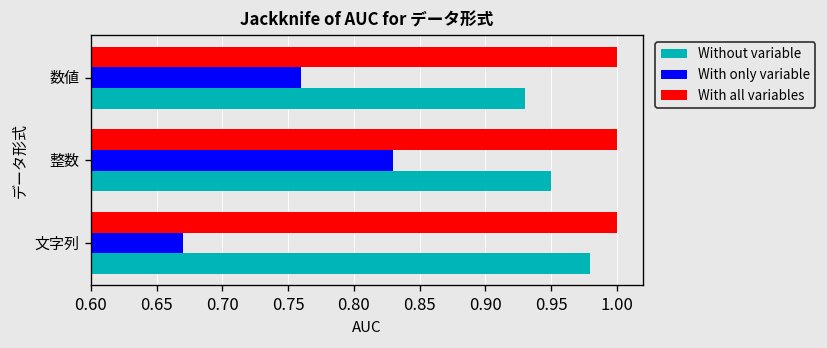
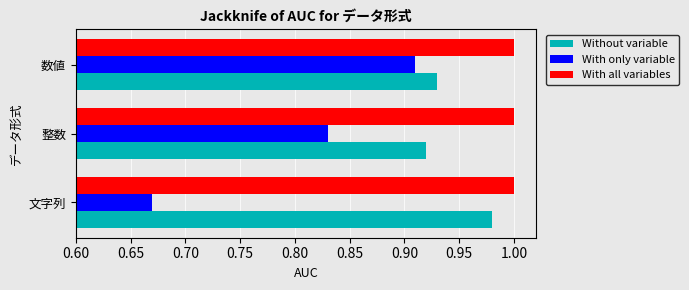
  {
    "Without variable": {
      "数値": 0.93,
-     "整数": 0.95,
+     "整数": 0.92,
      "文字列": 0.98
    },
    "With only variable": {
-     "数値": 0.76,
+     "数値": 0.91,
      "整数": 0.83,
      "文字列": 0.67
    },
    "With all variables": {
      "数値": 1.00,
      "整数": 1.00,
      "文字列": 1.00
    }
  }
